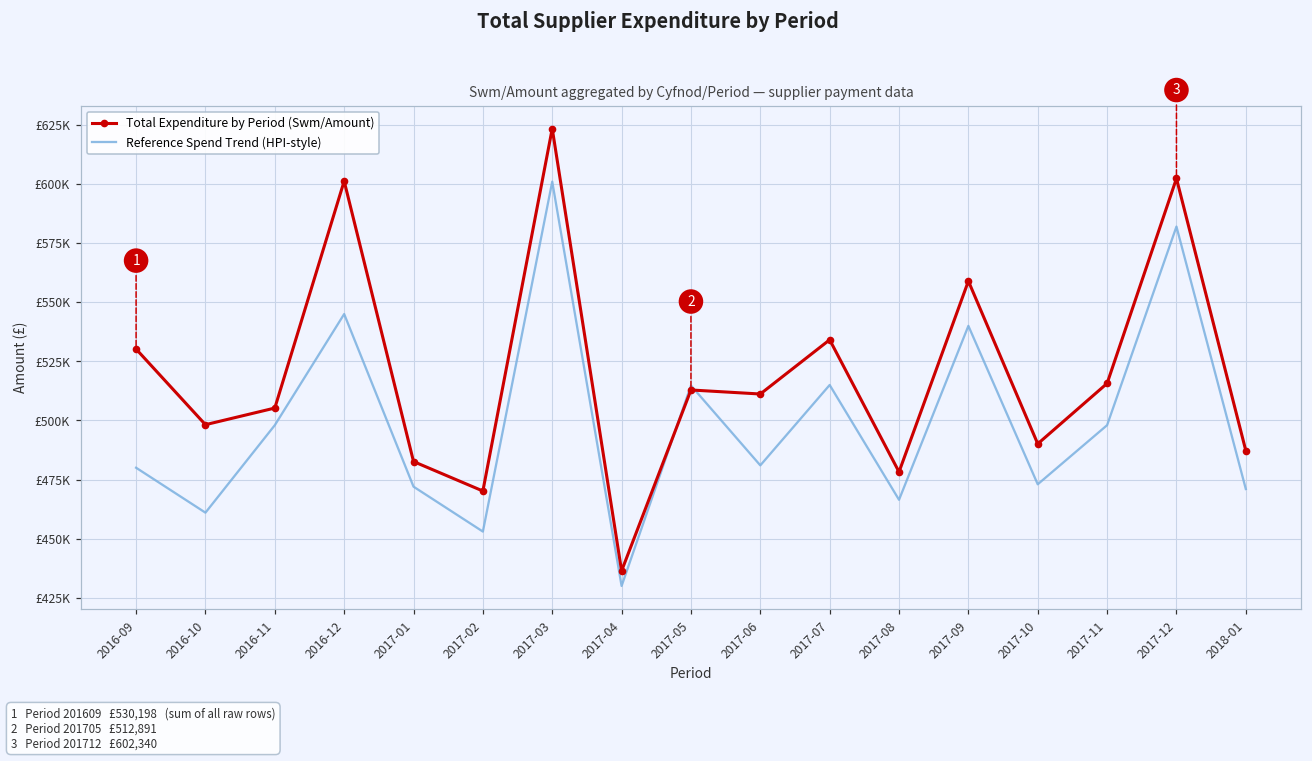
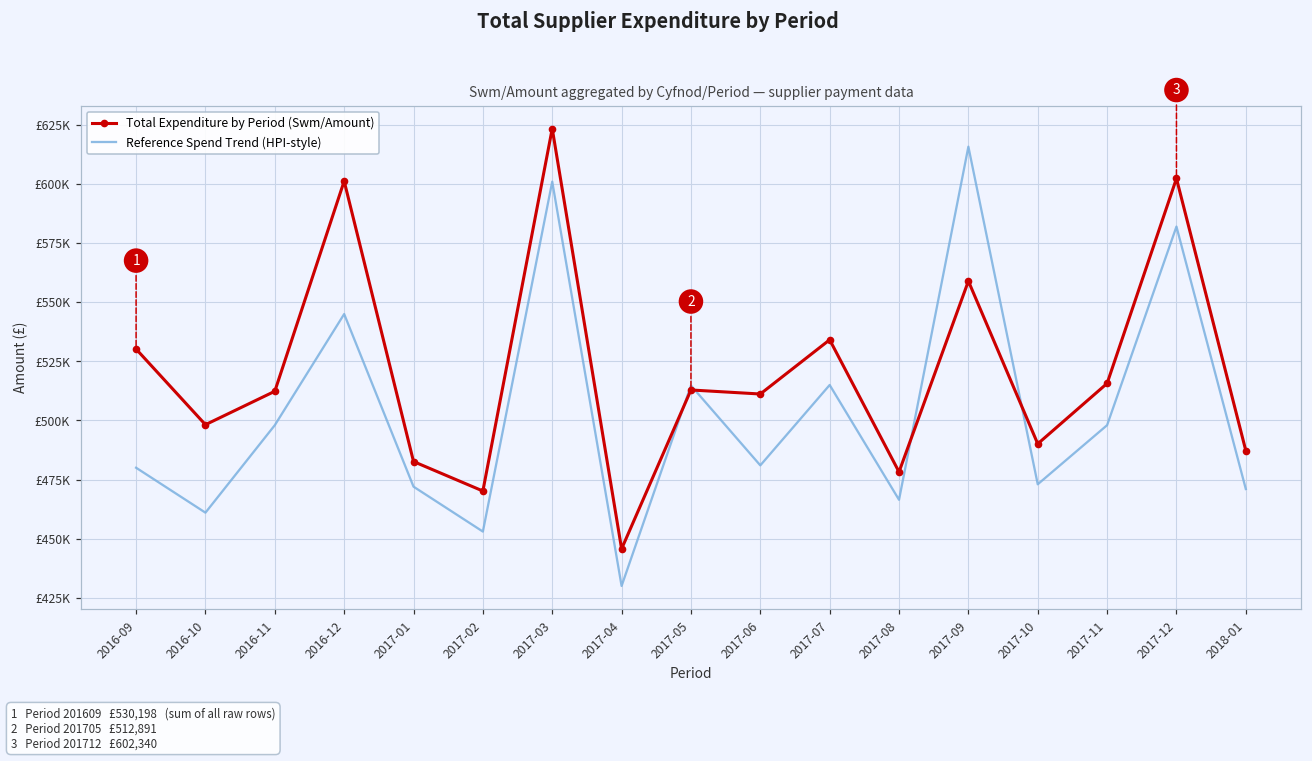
  {
    "Total Expenditure by Period (Swm/Amount)": {
      "2016-09": "£530000",
      "2016-10": "£498000",
-     "2016-11": "£505000",
+     "2016-11": "£512000",
      "2016-12": "£601000",
      "2017-01": "£483000",
      "2017-02": "£470000",
      "2017-03": "£623000",
-     "2017-04": "£436000",
+     "2017-04": "£446000",
      "2017-05": "£513000",
      "2017-06": "£511000",
      "2017-07": "£534000",
      "2017-08": "£478000",
      "2017-09": "£559000",
      "2017-10": "£490000",
      "2017-11": "£516000",
      "2018-01": "£487000"
    },
    "Reference Spend Trend (HPI-style)": {
      "2016-09": "£480000",
      "2016-10": "£461000",
      "2016-11": "£498000",
      "2016-12": "£545000",
      "2017-01": "£472000",
      "2017-02": "£453000",
      "2017-03": "£601000",
      "2017-04": "£430000",
      "2017-05": "£515000",
      "2017-06": "£481000",
      "2017-07": "£515000",
      "2017-08": "£466000",
-     "2017-09": "£540000",
+     "2017-09": "£616000",
      "2017-10": "£473000",
      "2017-11": "£498000",
      "2017-12": "£582000",
      "2018-01": "£471000"
    }
  }
